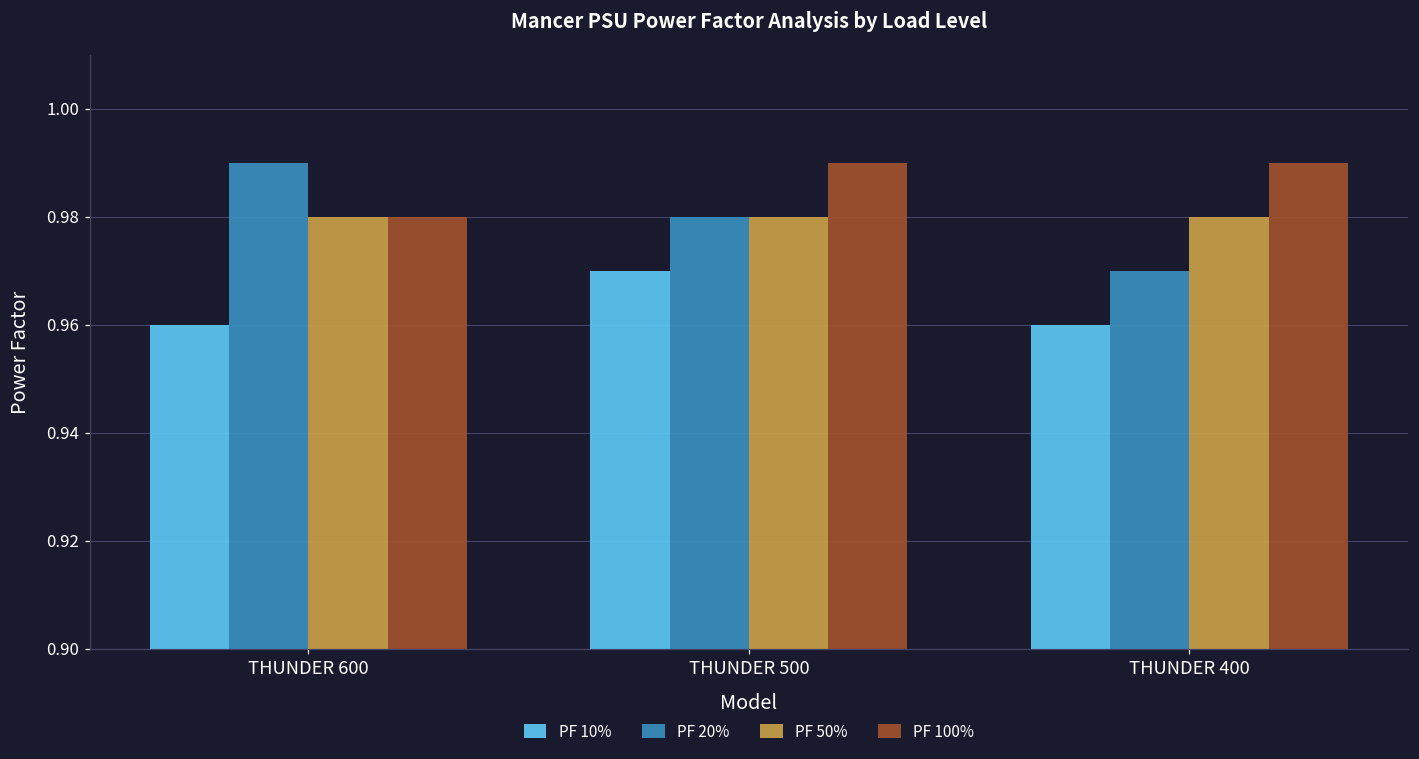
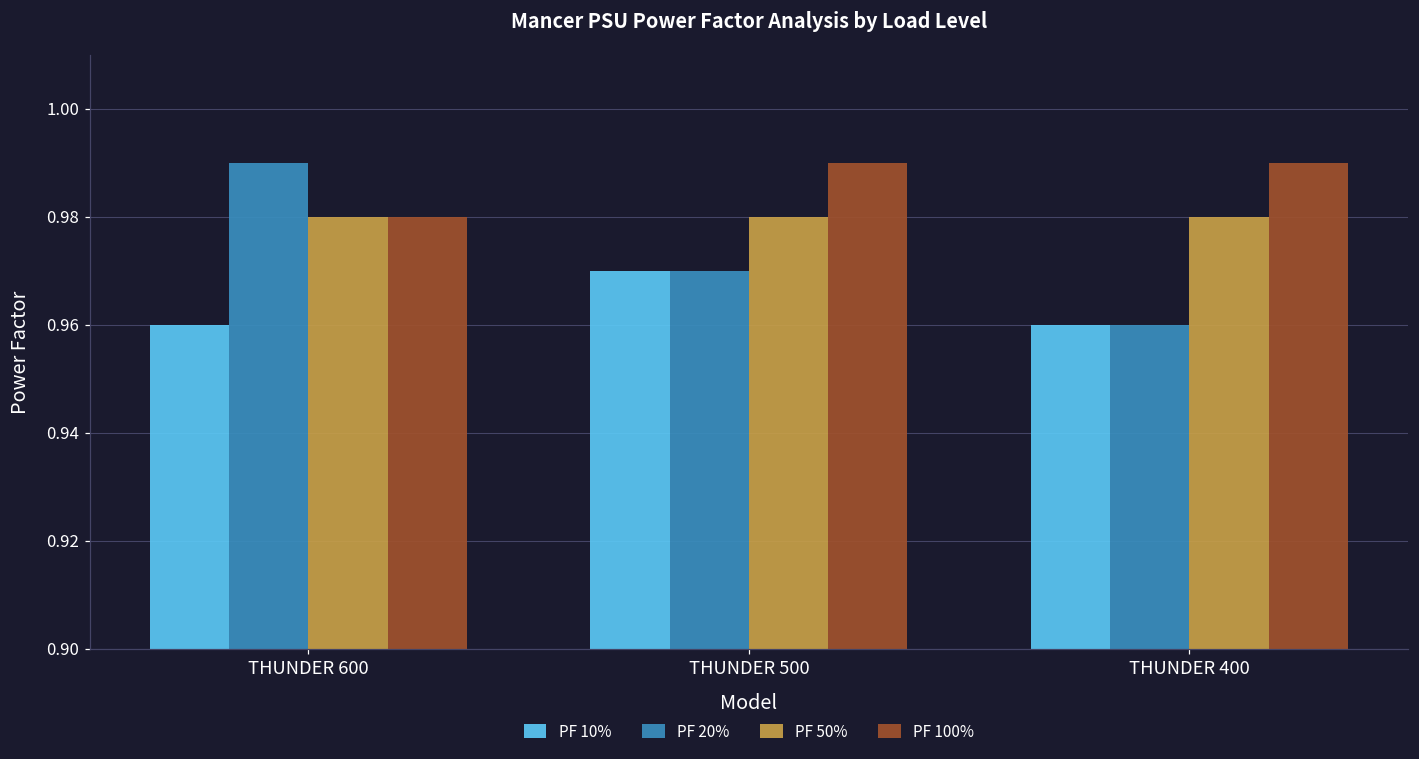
  {
    "PF 10%": {
      "THUNDER 600": 0.96,
      "THUNDER 500": 0.97,
      "THUNDER 400": 0.96
    },
    "PF 20%": {
      "THUNDER 600": 0.99,
-     "THUNDER 500": 0.98,
-     "THUNDER 400": 0.97
+     "THUNDER 500": 0.97,
+     "THUNDER 400": 0.96
    },
    "PF 50%": {
      "THUNDER 600": 0.98,
      "THUNDER 500": 0.98,
      "THUNDER 400": 0.98
    },
    "PF 100%": {
      "THUNDER 600": 0.98,
      "THUNDER 500": 0.99,
      "THUNDER 400": 0.99
    }
  }
